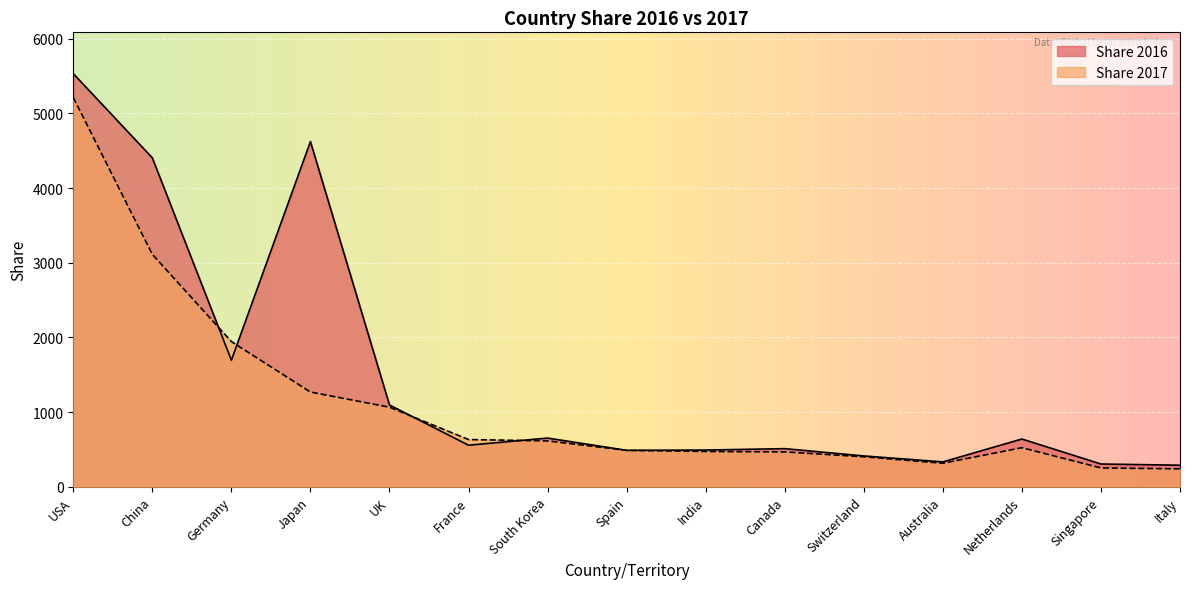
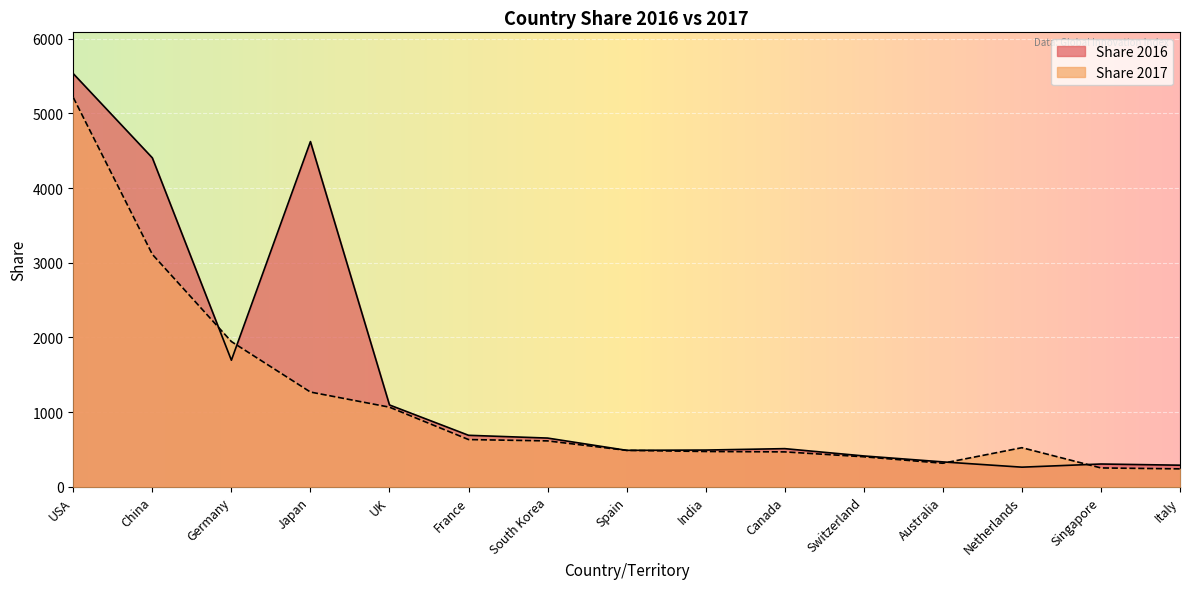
  {
    "Share 2016": {
      "USA": 5500,
      "China": 4400,
      "Germany": 1700,
      "Japan": 4600,
-     "France": 600,
+     "France": 700,
      "South Korea": 700,
      "Canada": 500,
-     "Netherlands": 600,
+     "Netherlands": 300,
      "Singapore": 300,
      "Italy": 300
    },
    "Share 2017": {
      "USA": 5200,
      "China": 3100,
      "Germany": 1900,
      "Japan": 1300,
      "France": 600,
      "South Korea": 600,
      "Canada": 500,
      "Netherlands": 500,
      "Singapore": 300,
      "Italy": 200
    }
  }
